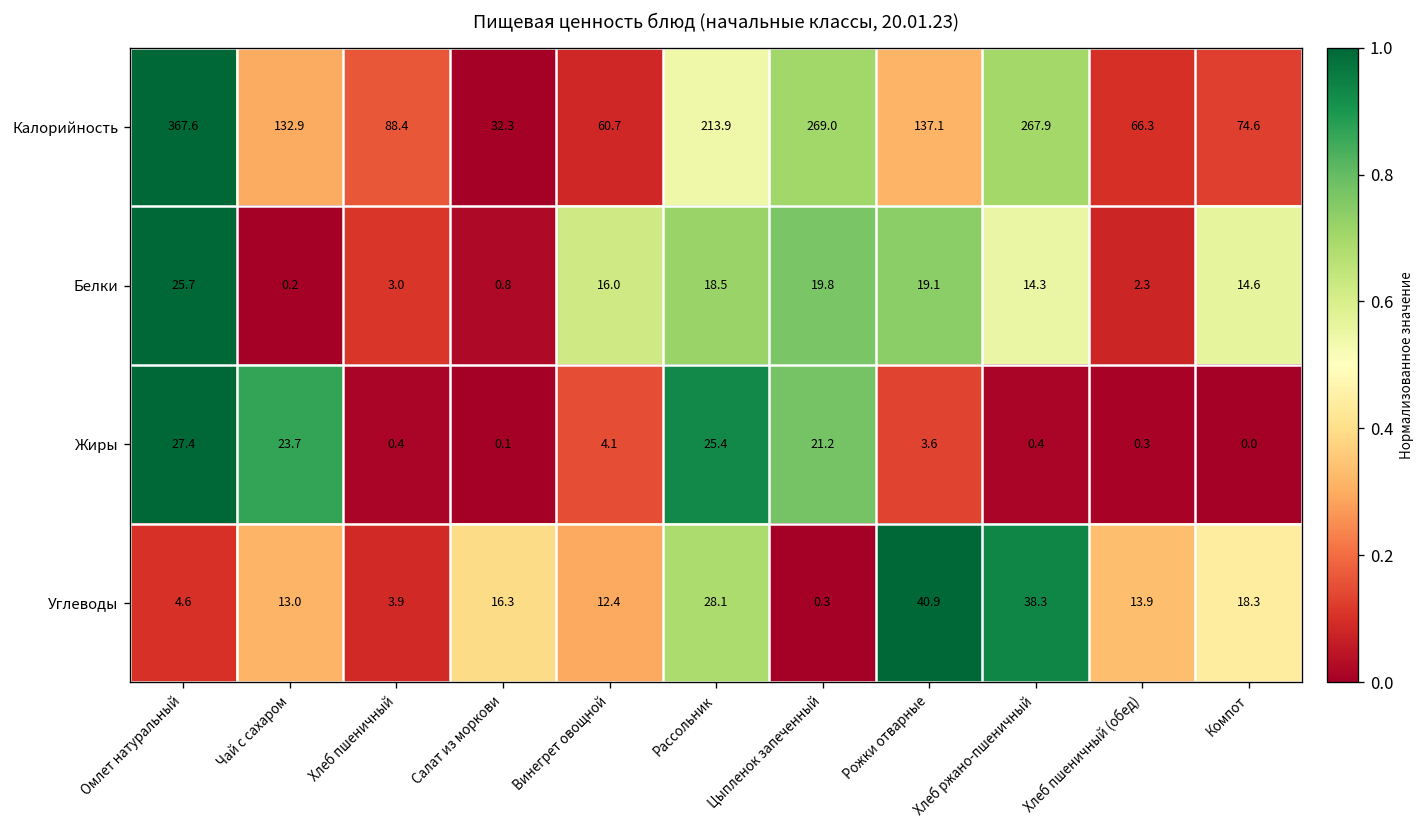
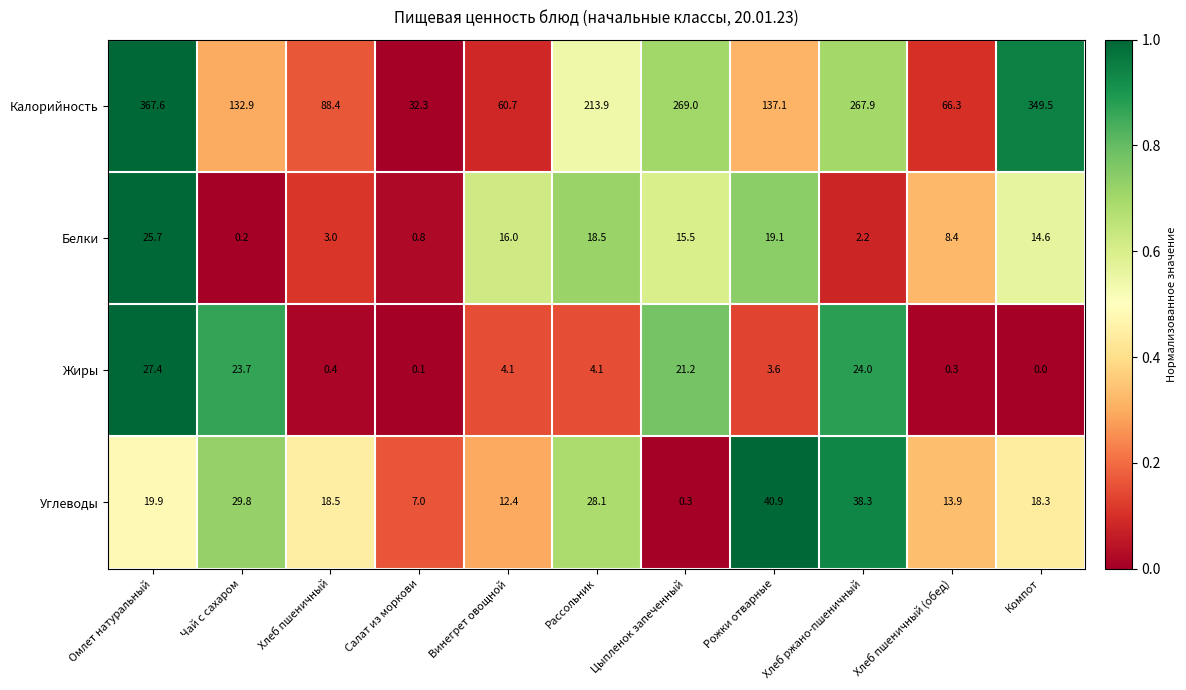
  {
    "Калорийность": {
      "Омлет натуральный": 367.6,
      "Чай с сахаром": 132.9,
      "Хлеб пшеничный": 88.4,
      "Салат из моркови": 32.3,
      "Винегрет овощной": 60.7,
      "Рассольник": 213.9,
      "Цыпленок запеченный": 269.0,
      "Рожки отварные": 137.1,
      "Хлеб ржано-пшеничный": 267.9,
      "Хлеб пшеничный (обед)": 66.3,
-     "Компот": 74.6
+     "Компот": 349.5
    },
    "Белки": {
      "Омлет натуральный": 25.7,
      "Чай с сахаром": 0.2,
      "Хлеб пшеничный": 3.0,
      "Салат из моркови": 0.8,
      "Винегрет овощной": 16.0,
      "Рассольник": 18.5,
-     "Цыпленок запеченный": 19.8,
+     "Цыпленок запеченный": 15.5,
      "Рожки отварные": 19.1,
-     "Хлеб ржано-пшеничный": 14.3,
-     "Хлеб пшеничный (обед)": 2.3,
+     "Хлеб ржано-пшеничный": 2.2,
+     "Хлеб пшеничный (обед)": 8.4,
      "Компот": 14.6
    },
    "Жиры": {
      "Омлет натуральный": 27.4,
      "Чай с сахаром": 23.7,
      "Хлеб пшеничный": 0.4,
      "Салат из моркови": 0.1,
      "Винегрет овощной": 4.1,
-     "Рассольник": 25.4,
+     "Рассольник": 4.1,
      "Цыпленок запеченный": 21.2,
      "Рожки отварные": 3.6,
-     "Хлеб ржано-пшеничный": 0.4,
+     "Хлеб ржано-пшеничный": 24.0,
      "Хлеб пшеничный (обед)": 0.3,
      "Компот": 0.0
    },
    "Углеводы": {
-     "Омлет натуральный": 4.6,
-     "Чай с сахаром": 13.0,
-     "Хлеб пшеничный": 3.9,
-     "Салат из моркови": 16.3,
+     "Омлет натуральный": 19.9,
+     "Чай с сахаром": 29.8,
+     "Хлеб пшеничный": 18.5,
+     "Салат из моркови": 7.0,
      "Винегрет овощной": 12.4,
      "Рассольник": 28.1,
      "Цыпленок запеченный": 0.3,
      "Рожки отварные": 40.9,
      "Хлеб ржано-пшеничный": 38.3,
      "Хлеб пшеничный (обед)": 13.9,
      "Компот": 18.3
    }
  }
